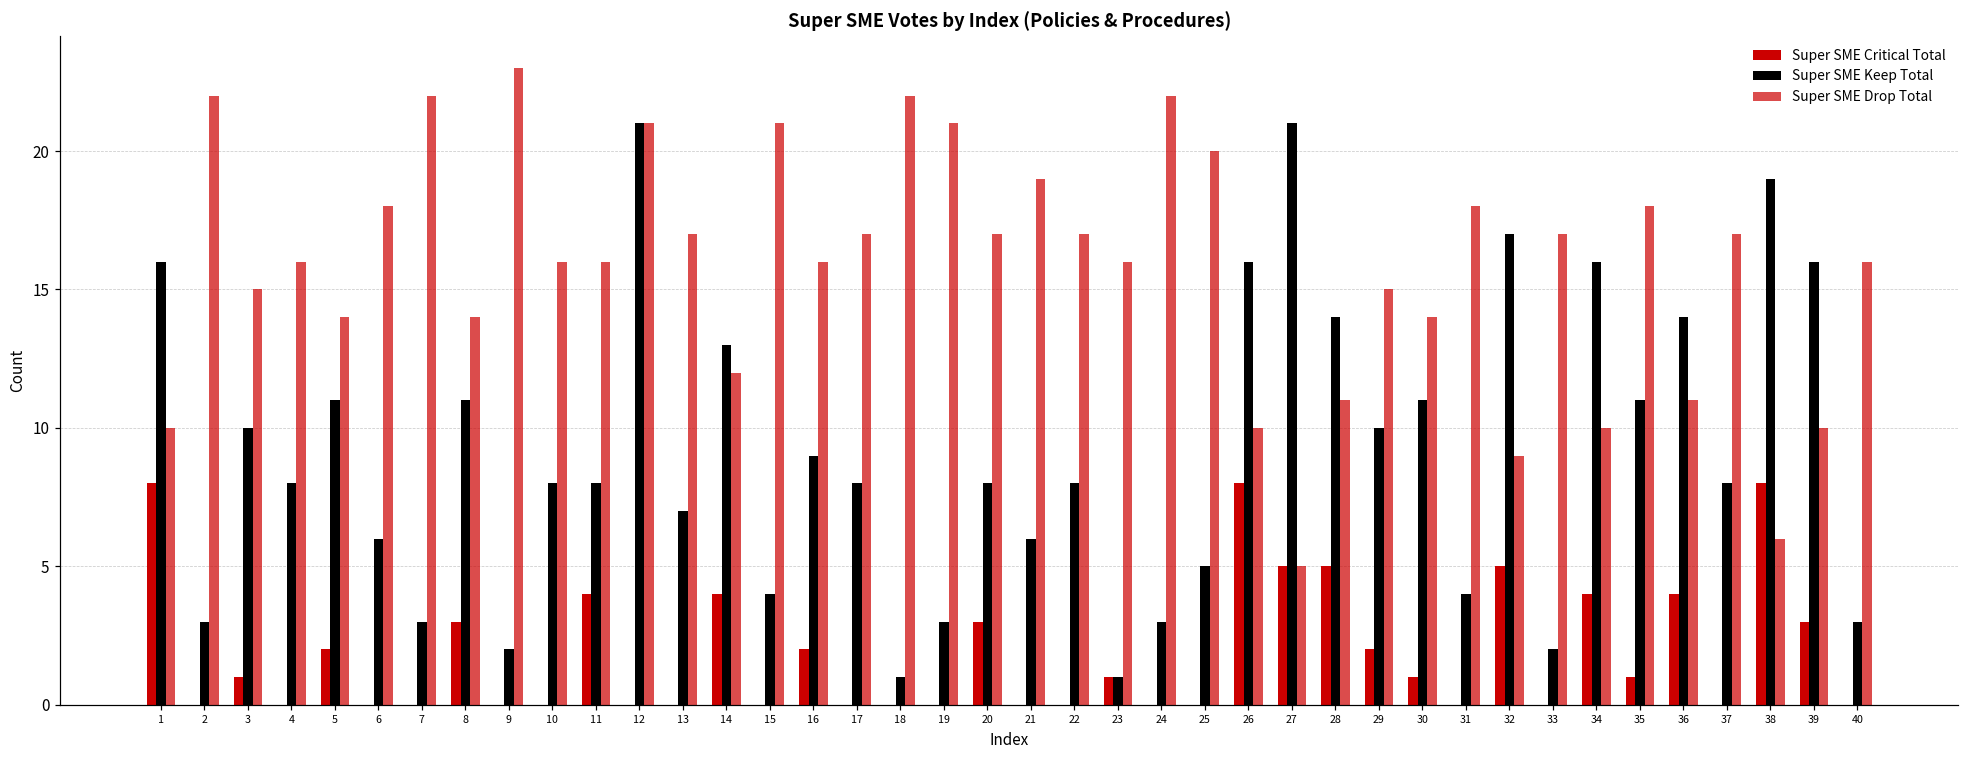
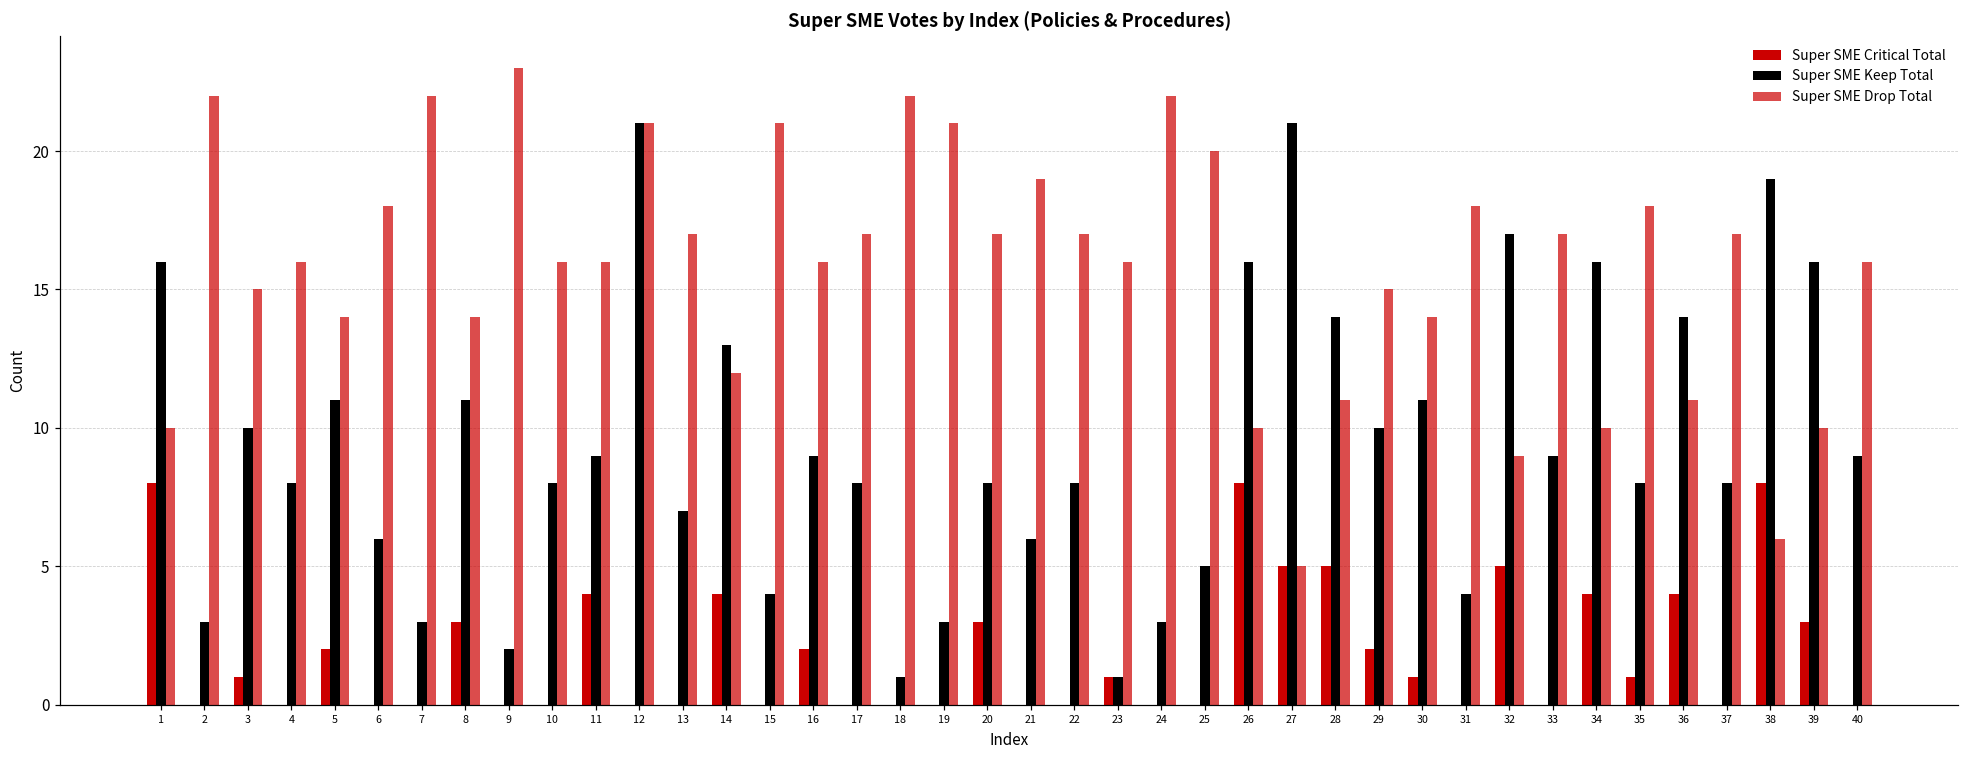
  {
    "Super SME Keep Total": {
      "1": 16,
      "2": 3,
      "3": 10,
      "4": 8,
      "5": 11,
      "6": 6,
      "7": 3,
      "8": 11,
      "9": 2,
      "10": 8,
-     "11": 8,
+     "11": 9,
      "12": 21,
      "13": 7,
      "14": 13,
      "15": 4,
      "16": 9,
      "17": 8,
      "18": 1,
      "19": 3,
      "20": 8,
      "21": 6,
      "22": 8,
      "23": 1,
      "24": 3,
      "25": 5,
      "26": 16,
      "27": 21,
      "28": 14,
      "29": 10,
      "30": 11,
      "31": 4,
      "32": 17,
-     "33": 2,
+     "33": 9,
      "34": 16,
-     "35": 11,
+     "35": 8,
      "36": 14,
      "37": 8,
      "38": 19,
      "39": 16,
-     "40": 3
+     "40": 9
    }
  }
